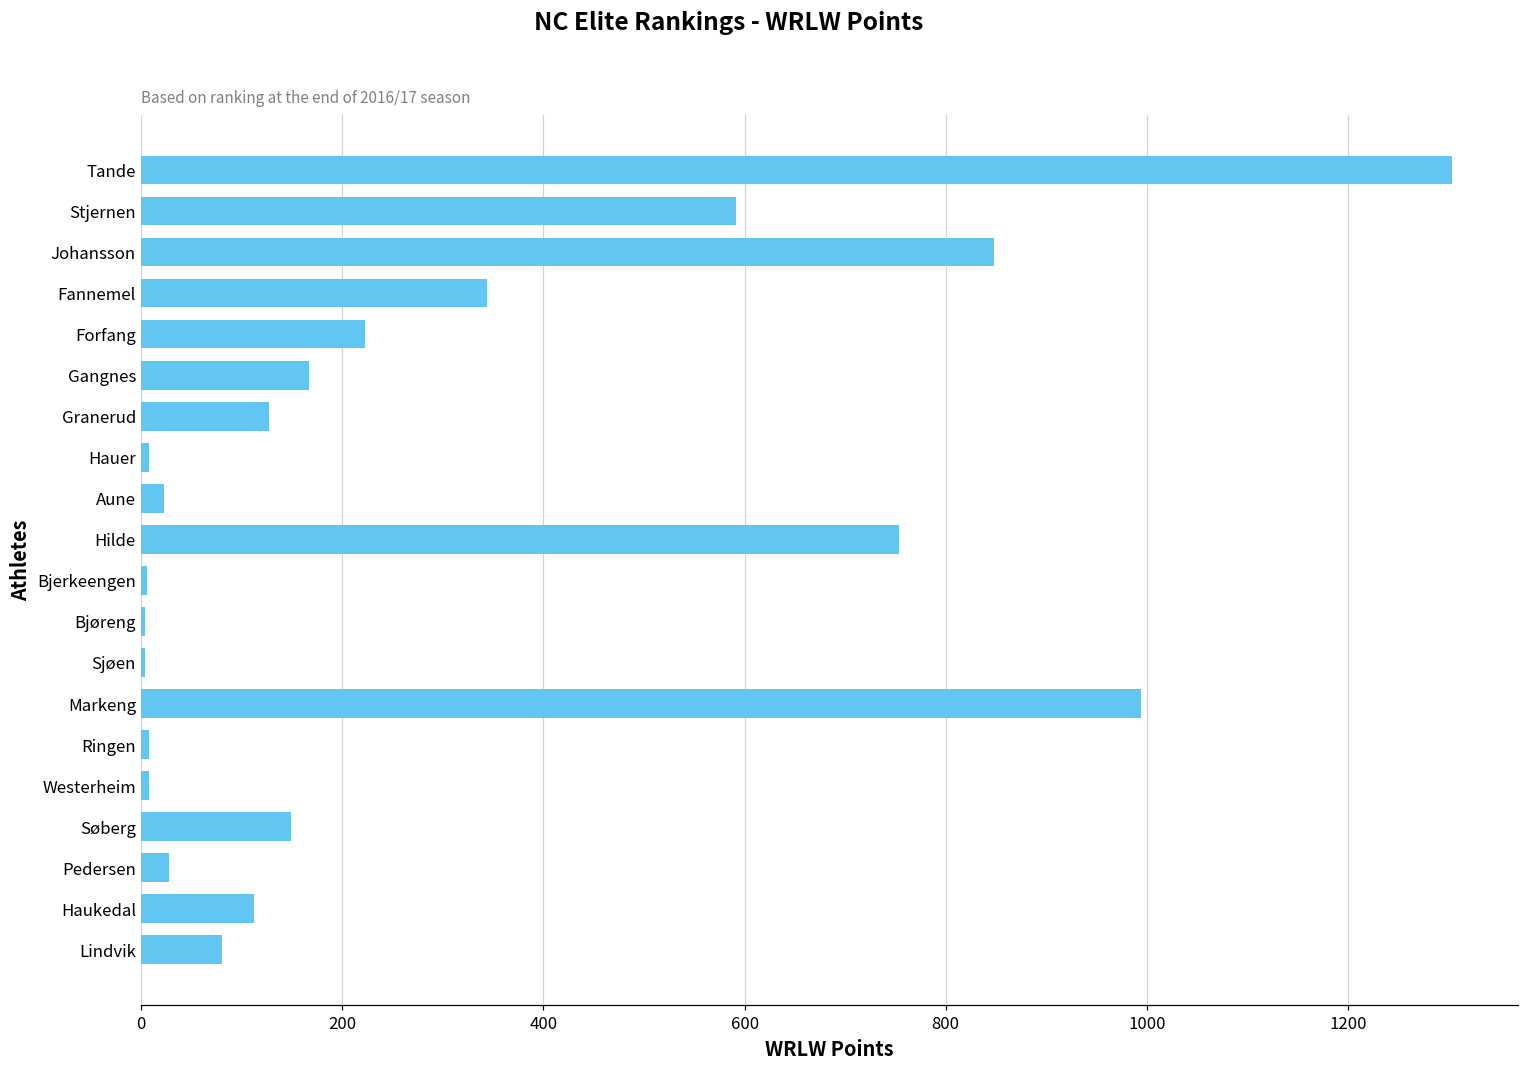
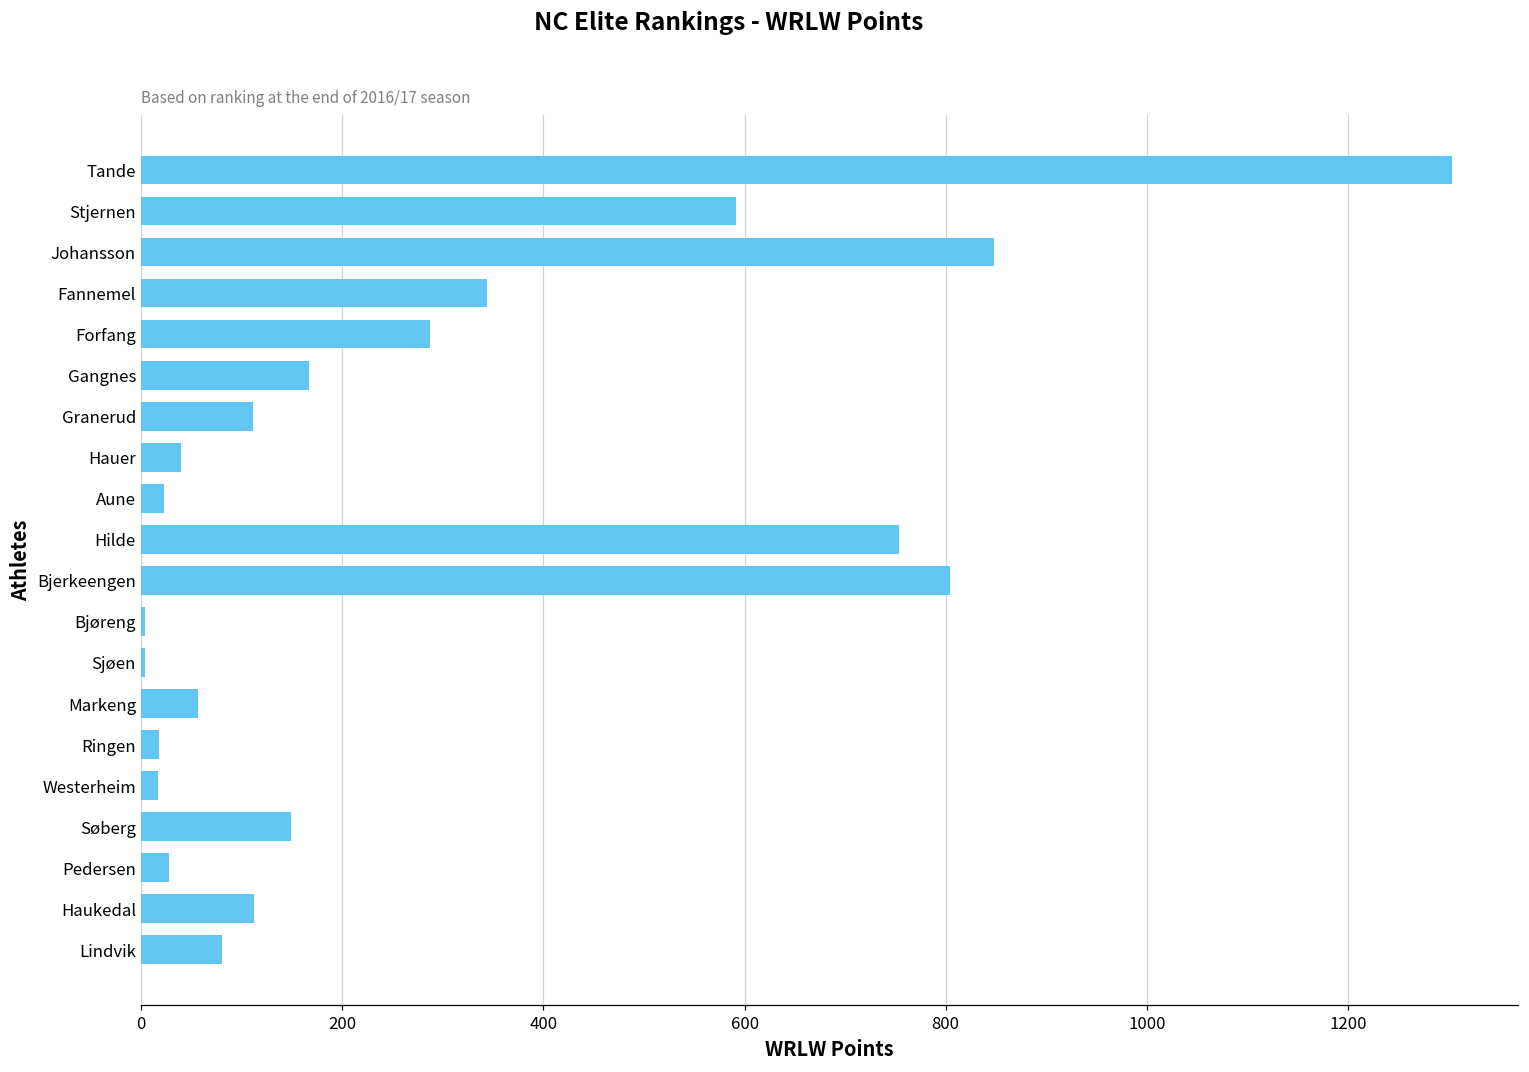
  {
    "Tande": 1300,
    "Stjernen": 590,
    "Johansson": 850,
    "Fannemel": 340,
-   "Forfang": 220,
+   "Forfang": 290,
    "Gangnes": 170,
-   "Granerud": 130,
-   "Hauer": 10,
+   "Granerud": 110,
+   "Hauer": 40,
    "Aune": 20,
    "Hilde": 750,
-   "Bjerkeengen": 10,
+   "Bjerkeengen": 800,
    "Bjøreng": 0,
    "Sjøen": 0,
-   "Markeng": 990,
-   "Ringen": 10,
-   "Westerheim": 10,
+   "Markeng": 60,
+   "Ringen": 20,
+   "Westerheim": 20,
    "Søberg": 150,
    "Pedersen": 30,
    "Haukedal": 110,
    "Lindvik": 80
  }
